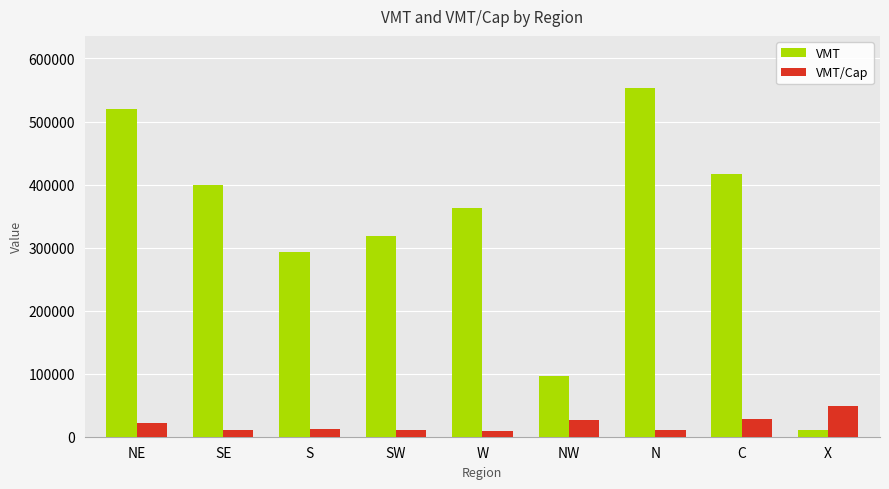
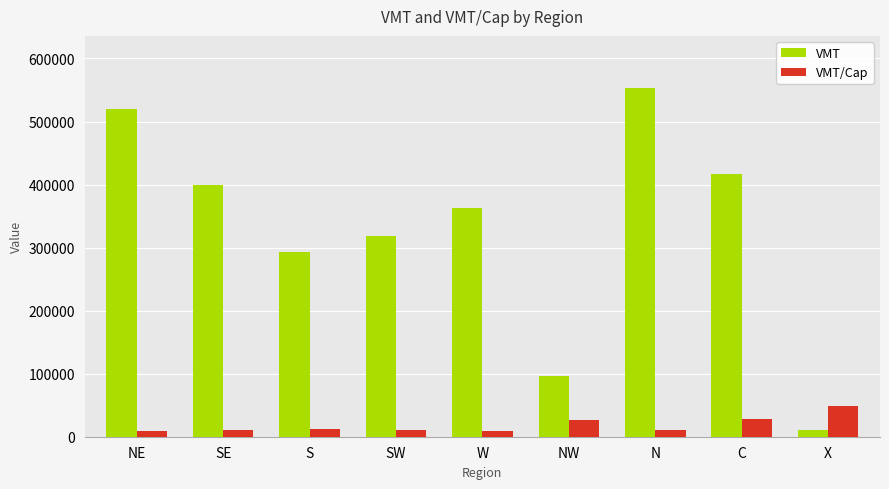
  {
    "VMT": {
      "NE": 520000,
      "SE": 400000,
      "S": 290000,
      "SW": 320000,
      "W": 360000,
      "NW": 100000,
      "N": 550000,
      "C": 420000,
      "X": 10000
    },
    "VMT/Cap": {
-     "NE": 20000,
+     "NE": 10000,
      "SE": 10000,
      "S": 10000,
      "SW": 10000,
      "W": 10000,
      "NW": 30000,
      "N": 10000,
      "C": 30000,
      "X": 50000
    }
  }
